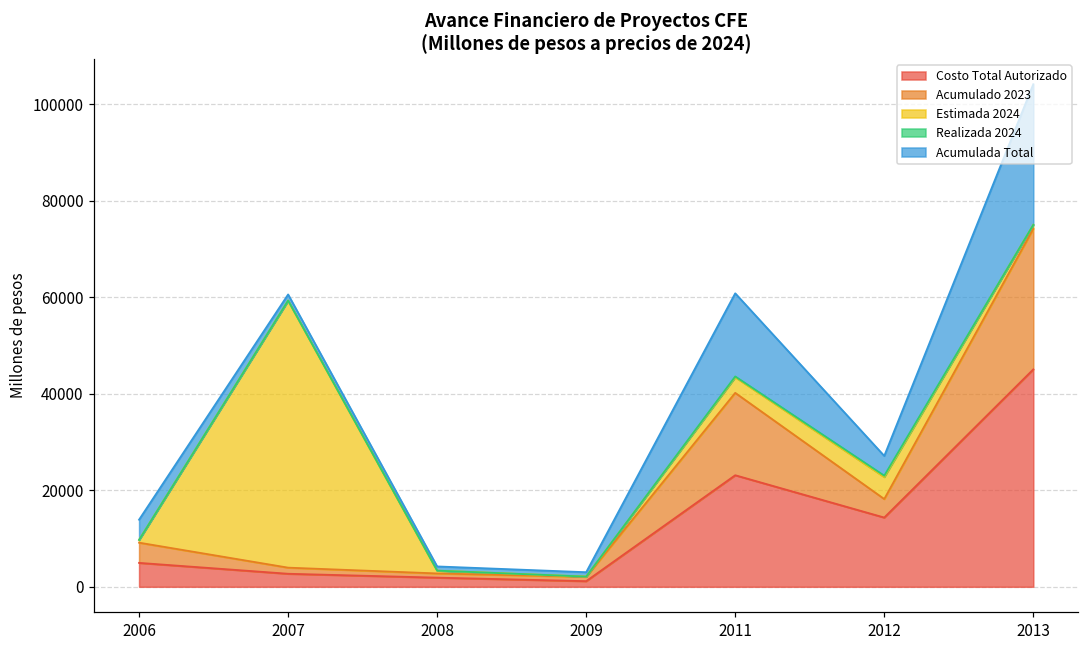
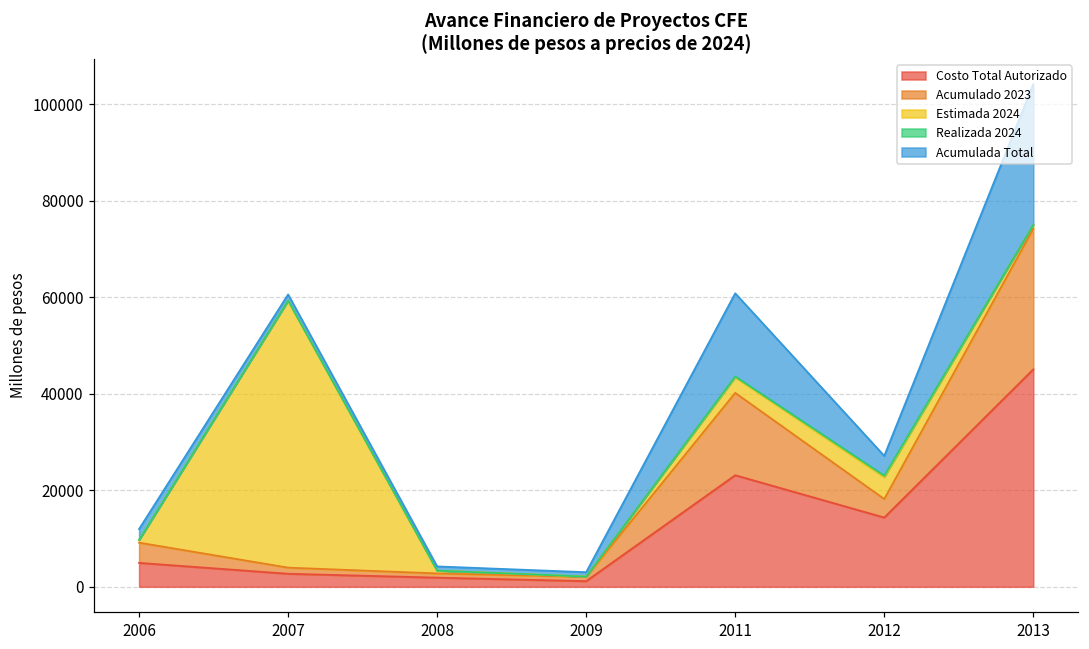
  {
    "Acumulada Total": {
-     "2006": 4000,
+     "2006": 2000,
      "2007": 1000,
      "2008": 1000,
      "2009": 1000,
      "2011": 17000,
      "2012": 4000
    }
  }
